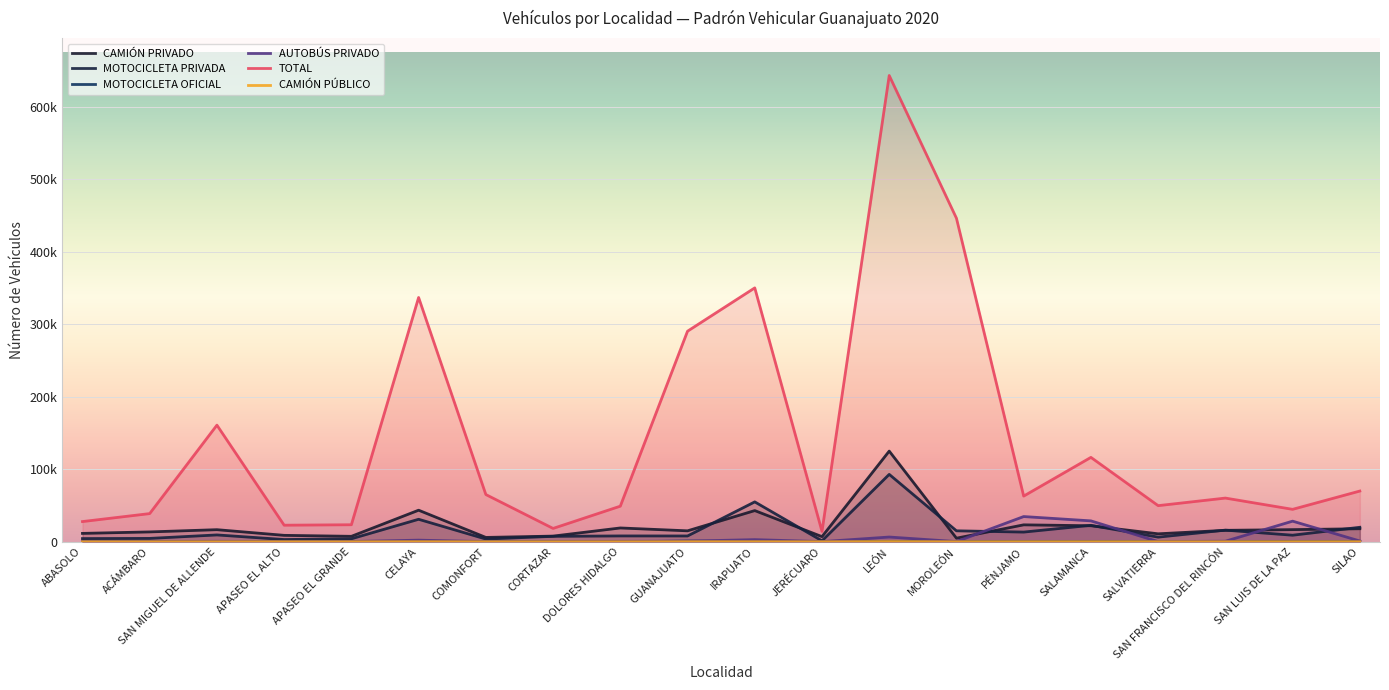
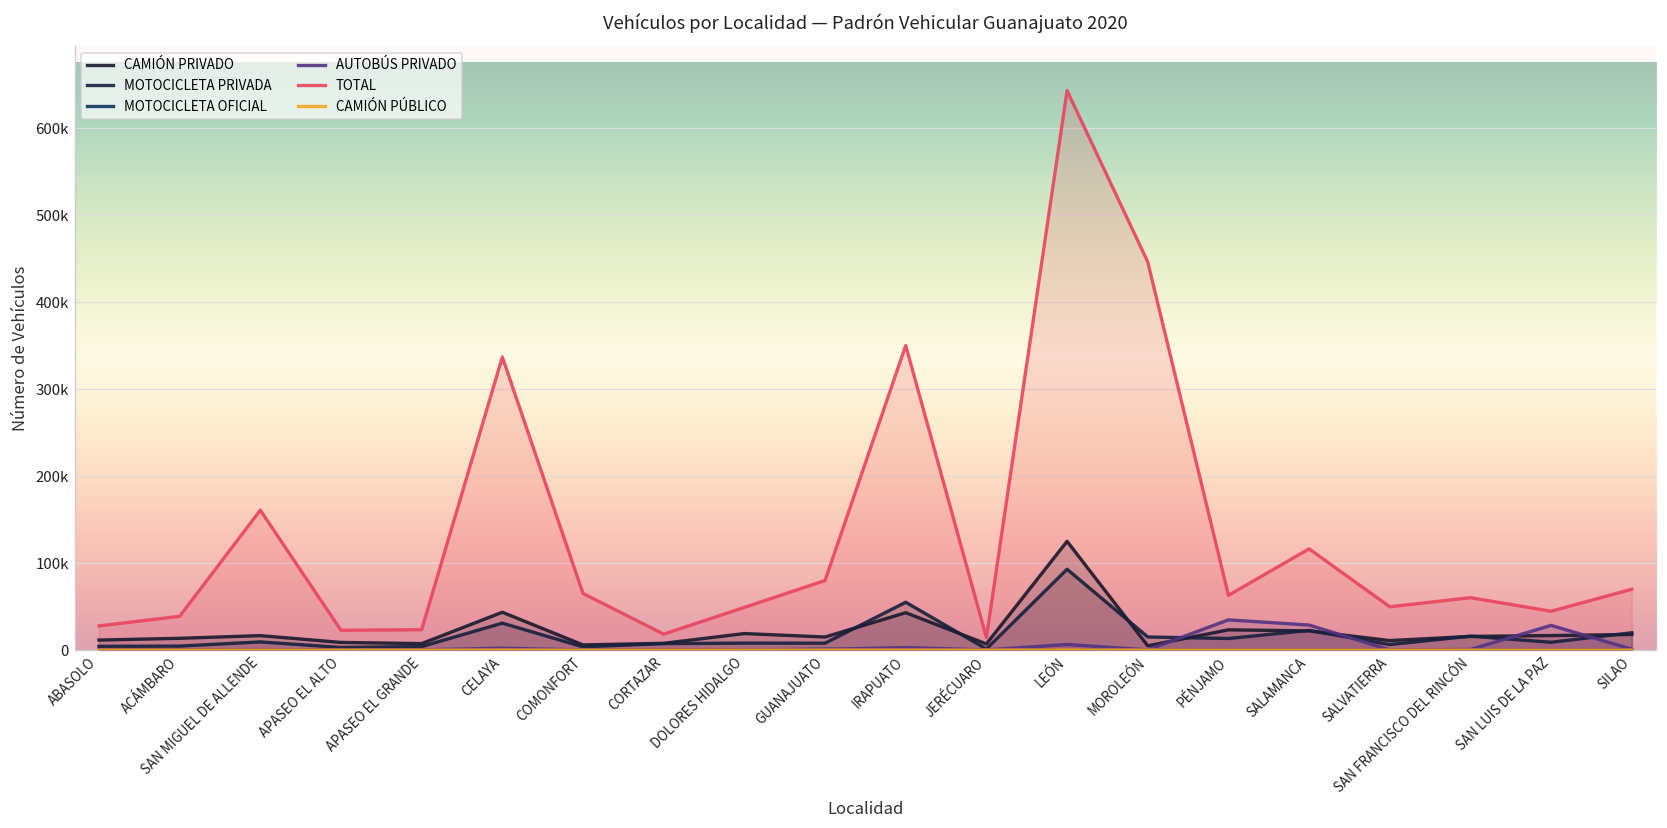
  {
    "AUTOBÚS PRIVADO": {
      "LEÓN": 10000,
      "PÉNJAMO": 30000,
      "SALAMANCA": 30000,
      "SAN LUIS DE LA PAZ": 30000
    },
    "TOTAL": {
      "ABASOLO": 30000,
      "ACÁMBARO": 40000,
      "SAN MIGUEL DE ALLENDE": 160000,
      "APASEO EL ALTO": 20000,
      "APASEO EL GRANDE": 20000,
      "CELAYA": 340000,
      "COMONFORT": 70000,
      "CORTAZAR": 20000,
      "DOLORES HIDALGO": 50000,
-     "GUANAJUATO": 290000,
+     "GUANAJUATO": 80000,
      "IRAPUATO": 350000,
      "JERÉCUARO": 10000,
      "LEÓN": 640000,
      "MOROLEÓN": 450000,
      "PÉNJAMO": 60000,
      "SALAMANCA": 120000,
      "SALVATIERRA": 50000,
      "SAN FRANCISCO DEL RINCÓN": 60000,
      "SAN LUIS DE LA PAZ": 40000,
      "SILAO": 70000
    }
  }
